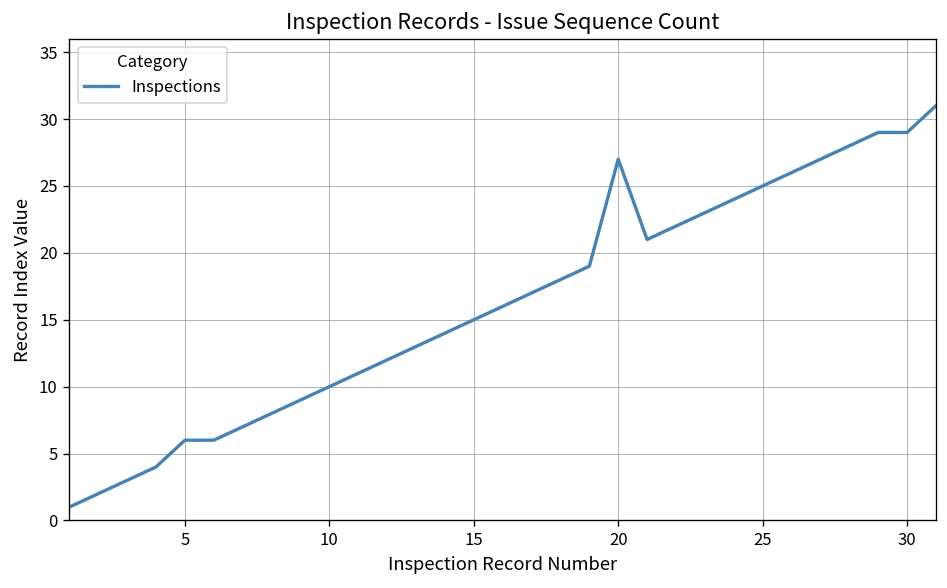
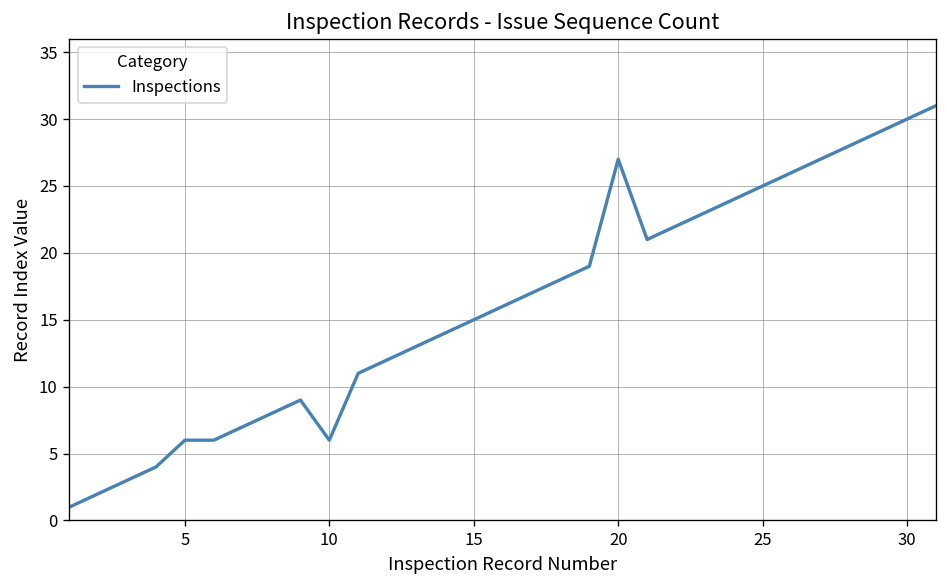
  {
    "5": 6,
-   "10": 10,
+   "10": 6,
    "15": 15,
    "20": 27,
    "25": 25,
-   "30": 29
+   "30": 30
  }
